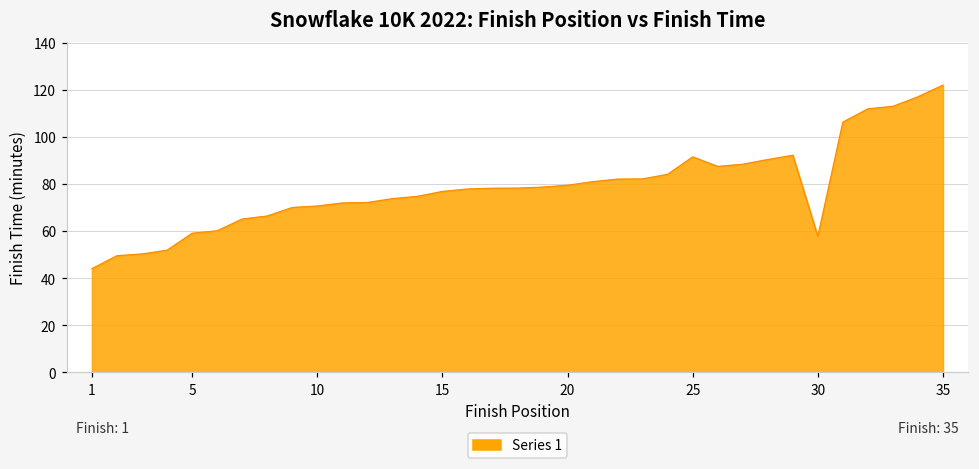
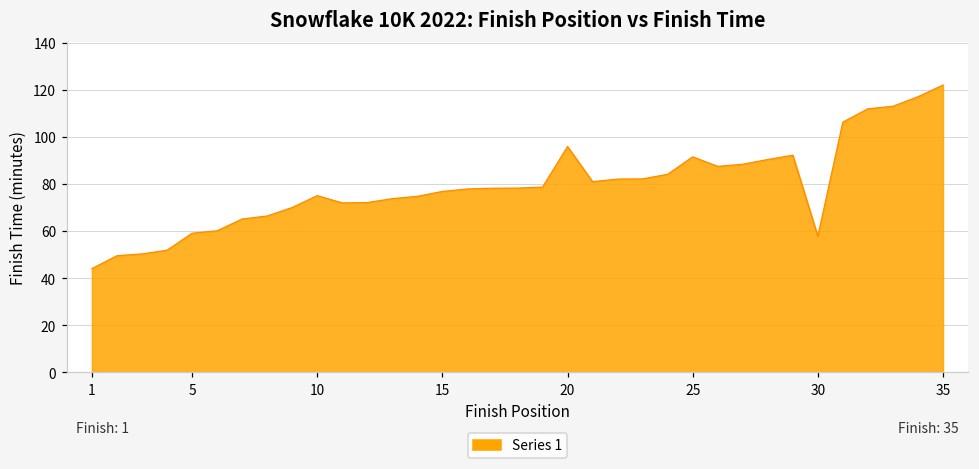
  {
    "1": 44,
    "5": 59,
-   "10": 71,
+   "10": 75,
    "15": 77,
-   "20": 80,
+   "20": 96,
    "25": 92,
    "30": 58,
    "35": 122
  }
